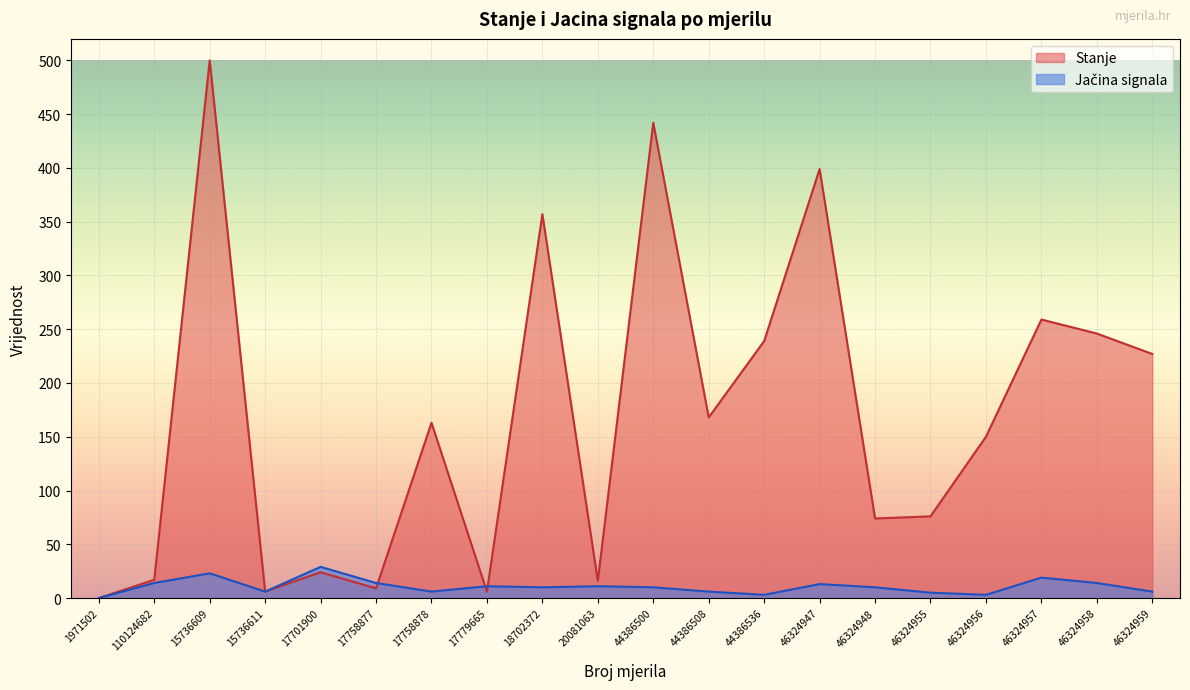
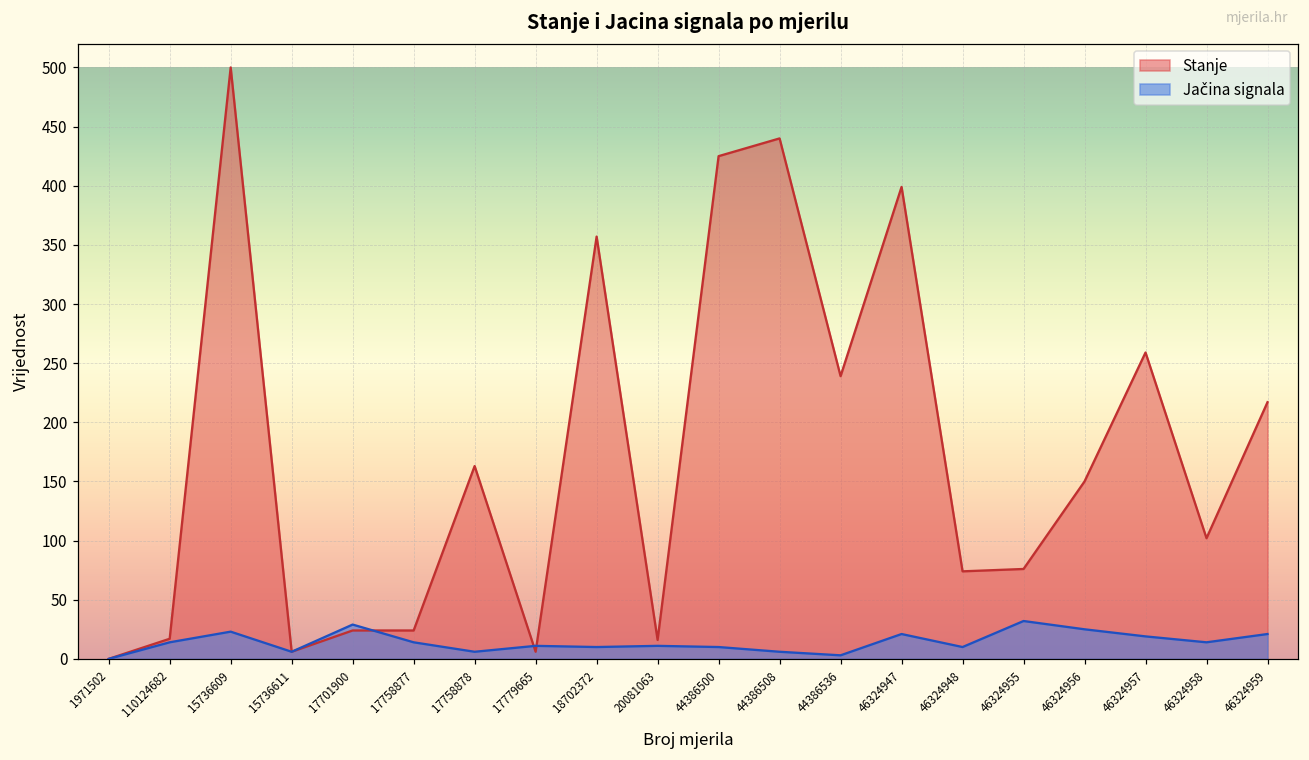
  {
    "Stanje": {
      "110124682": 17,
      "15736609": 500,
      "17701900": 24,
-     "17758877": 9,
+     "17758877": 24,
      "17758878": 163,
      "17779665": 6,
      "18702372": 357,
      "20081063": 16,
-     "44386500": 442,
-     "44386508": 168,
+     "44386500": 425,
+     "44386508": 440,
      "44386536": 239,
      "46324947": 399,
      "46324948": 74,
      "46324955": 76,
      "46324956": 150,
      "46324957": 259,
-     "46324958": 246,
-     "46324959": 227
+     "46324958": 102,
+     "46324959": 217
    },
    "Jačina signala": {
      "110124682": 14,
      "15736609": 23,
      "17701900": 29,
      "17758877": 14,
      "17758878": 6,
      "17779665": 11,
      "18702372": 10,
      "20081063": 11,
      "44386500": 10,
      "44386508": 6,
      "44386536": 3,
-     "46324947": 13,
+     "46324947": 21,
      "46324948": 10,
-     "46324955": 5,
-     "46324956": 3,
+     "46324955": 32,
+     "46324956": 25,
      "46324957": 19,
      "46324958": 14,
-     "46324959": 6
+     "46324959": 21
    }
  }
